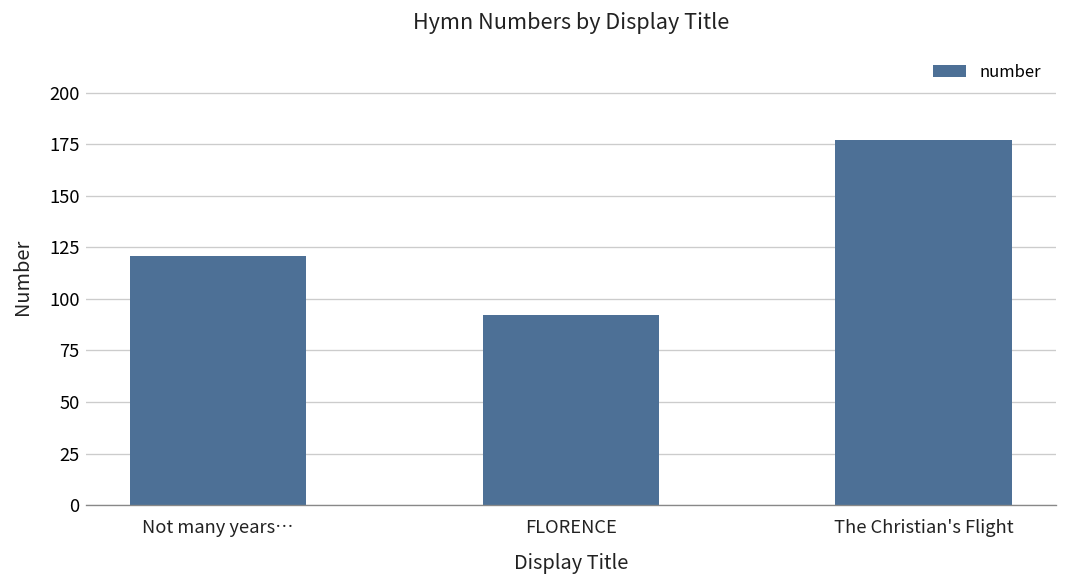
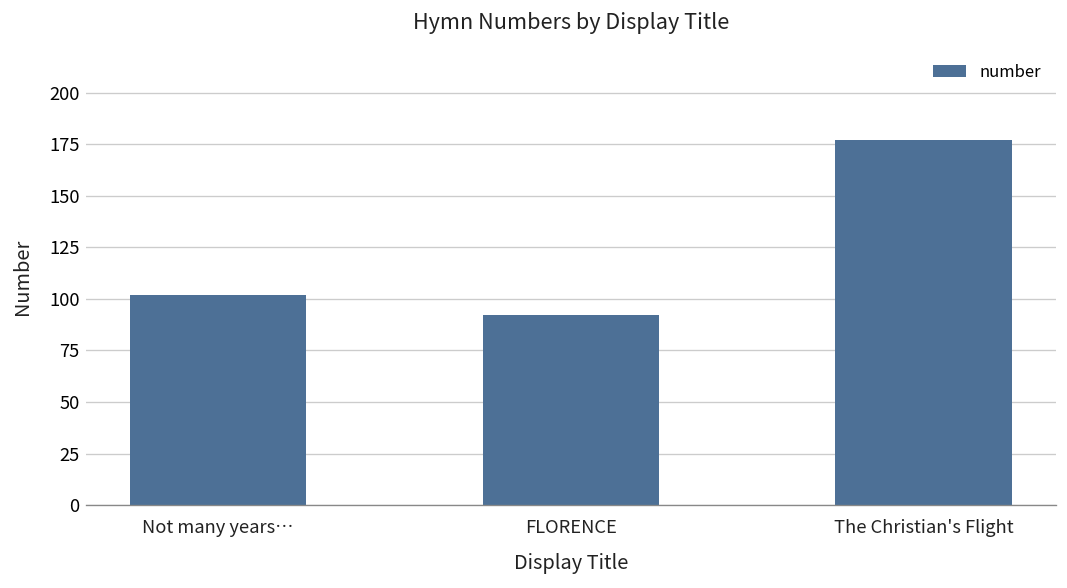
  {
-   "Not many years…": 121,
+   "Not many years…": 102,
    "FLORENCE": 92,
    "The Christian's Flight": 177
  }
